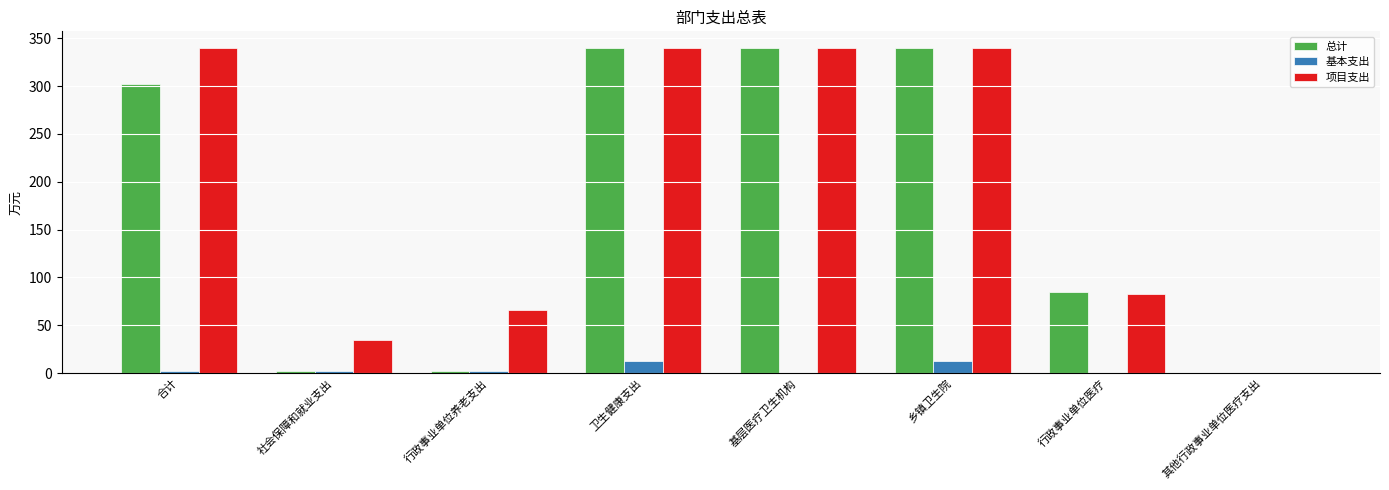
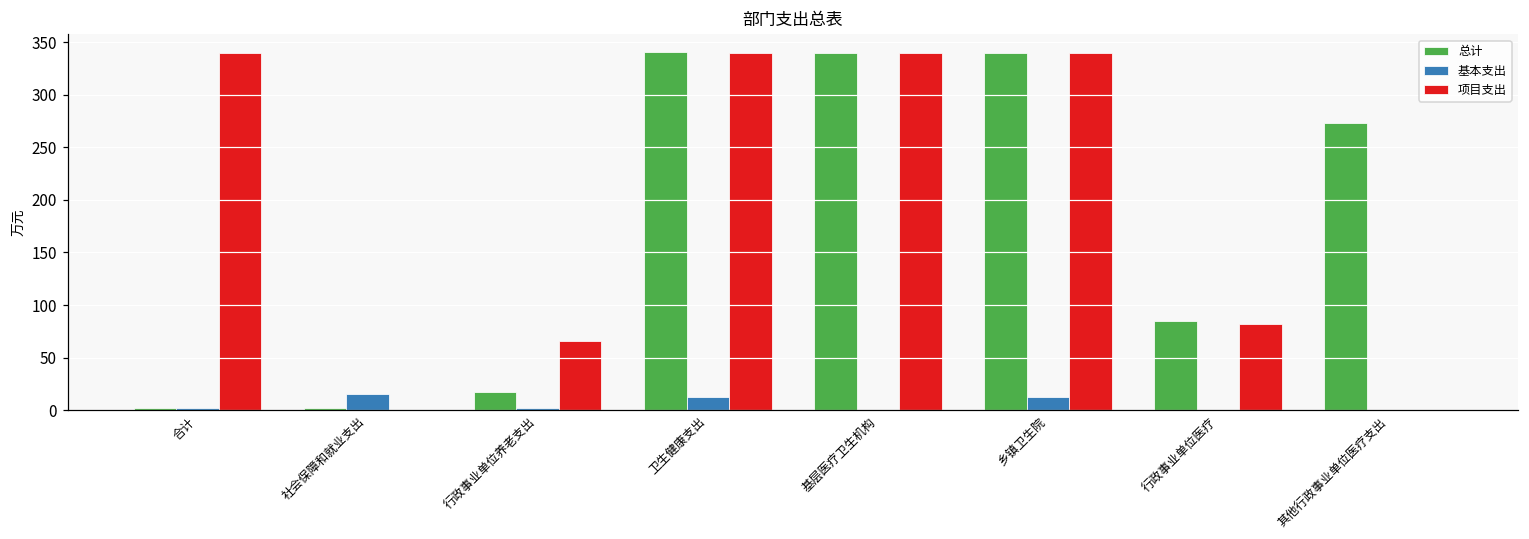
  {
    "总计": {
-     "合计": 300,
-     "行政事业单位养老支出": 0,
+     "合计": 0,
+     "行政事业单位养老支出": 20,
      "卫生健康支出": 340,
      "基层医疗卫生机构": 340,
      "乡镇卫生院": 340,
      "行政事业单位医疗": 90,
-     "其他行政事业单位医疗支出": 0
+     "其他行政事业单位医疗支出": 270
    },
    "基本支出": {
-     "社会保障和就业支出": 0,
+     "社会保障和就业支出": 20,
      "卫生健康支出": 10,
      "基层医疗卫生机构": 0,
      "乡镇卫生院": 10
    },
    "项目支出": {
      "合计": 340,
-     "社会保障和就业支出": 30,
+     "社会保障和就业支出": 0,
      "行政事业单位养老支出": 70,
      "卫生健康支出": 340,
      "基层医疗卫生机构": 340,
      "乡镇卫生院": 340,
      "行政事业单位医疗": 80,
      "其他行政事业单位医疗支出": 0
    }
  }
